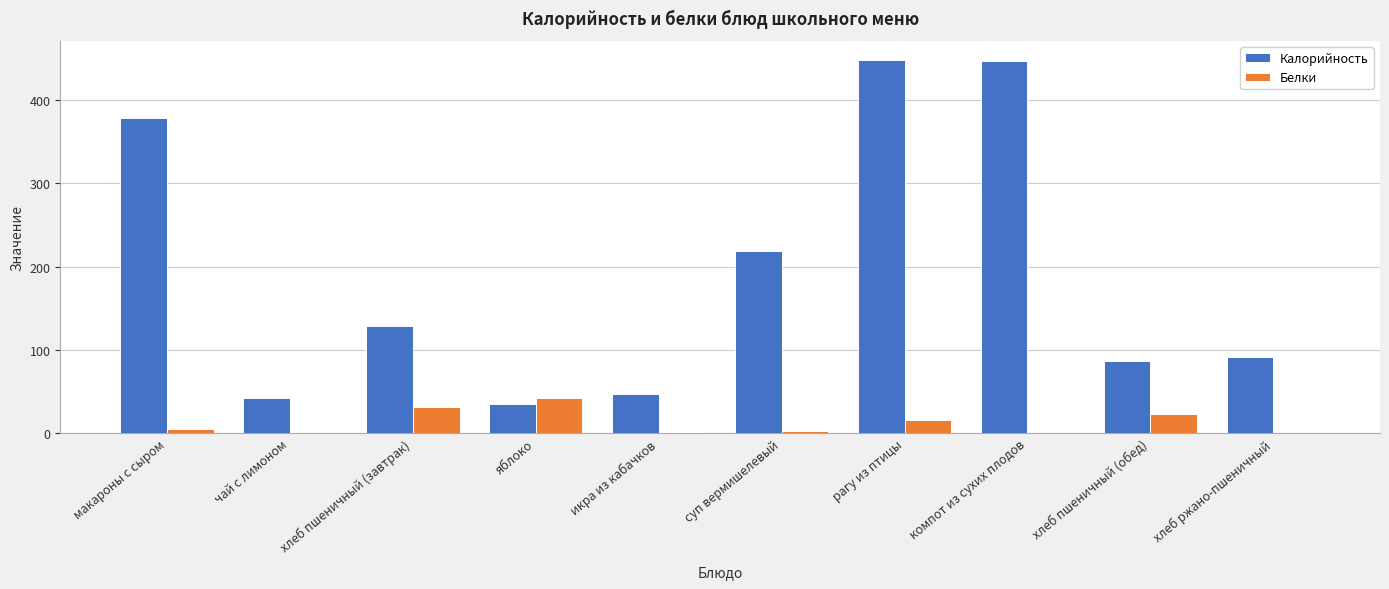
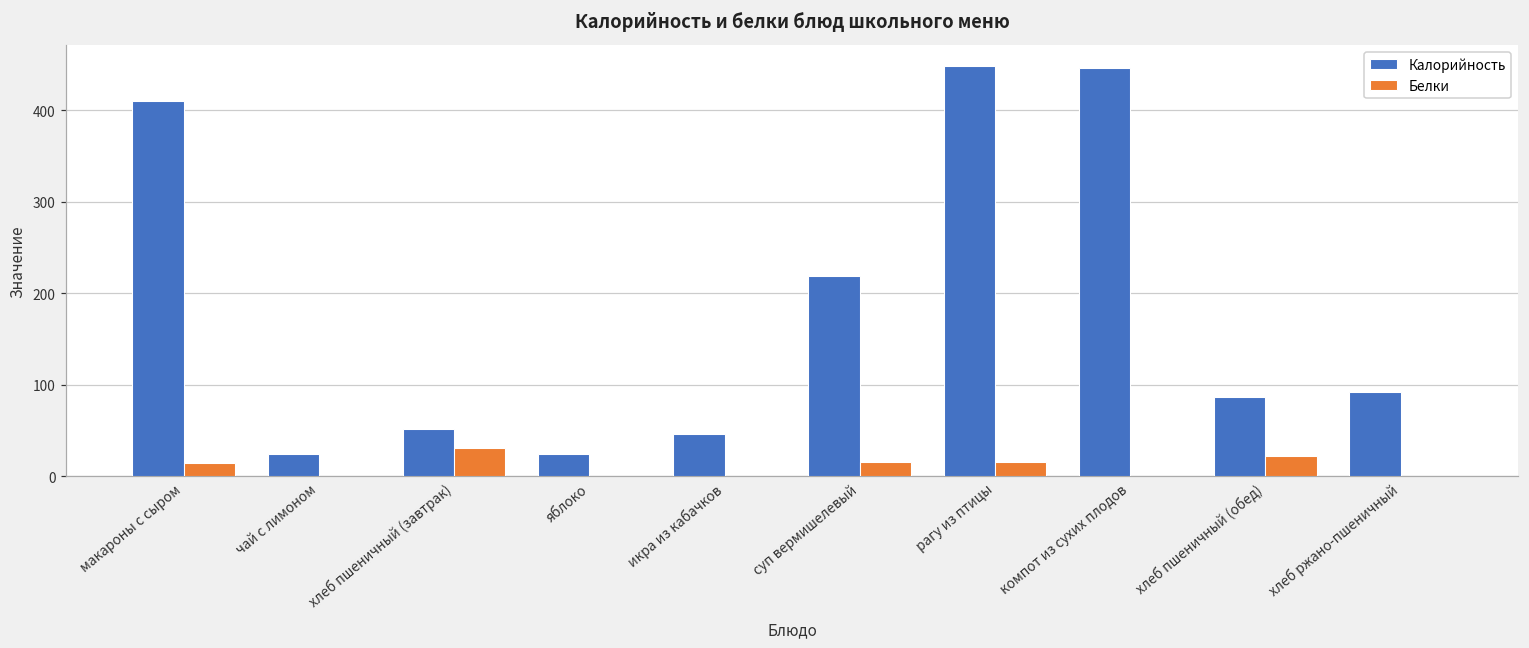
  {
    "Калорийность": {
-     "макароны с сыром": 380,
-     "чай с лимоном": 40,
-     "хлеб пшеничный (завтрак)": 130,
-     "яблоко": 40,
+     "макароны с сыром": 410,
+     "чай с лимоном": 20,
+     "хлеб пшеничный (завтрак)": 50,
+     "яблоко": 20,
      "икра из кабачков": 50,
      "суп вермишелевый": 220,
      "рагу из птицы": 450,
      "компот из сухих плодов": 450,
      "хлеб пшеничный (обед)": 90,
      "хлеб ржано-пшеничный": 90
    },
    "Белки": {
-     "макароны с сыром": 10,
+     "макароны с сыром": 20,
      "чай с лимоном": 0,
      "хлеб пшеничный (завтрак)": 30,
-     "яблоко": 40,
-     "суп вермишелевый": 0,
+     "яблоко": 0,
+     "суп вермишелевый": 20,
      "рагу из птицы": 20,
      "хлеб пшеничный (обед)": 20
    }
  }
